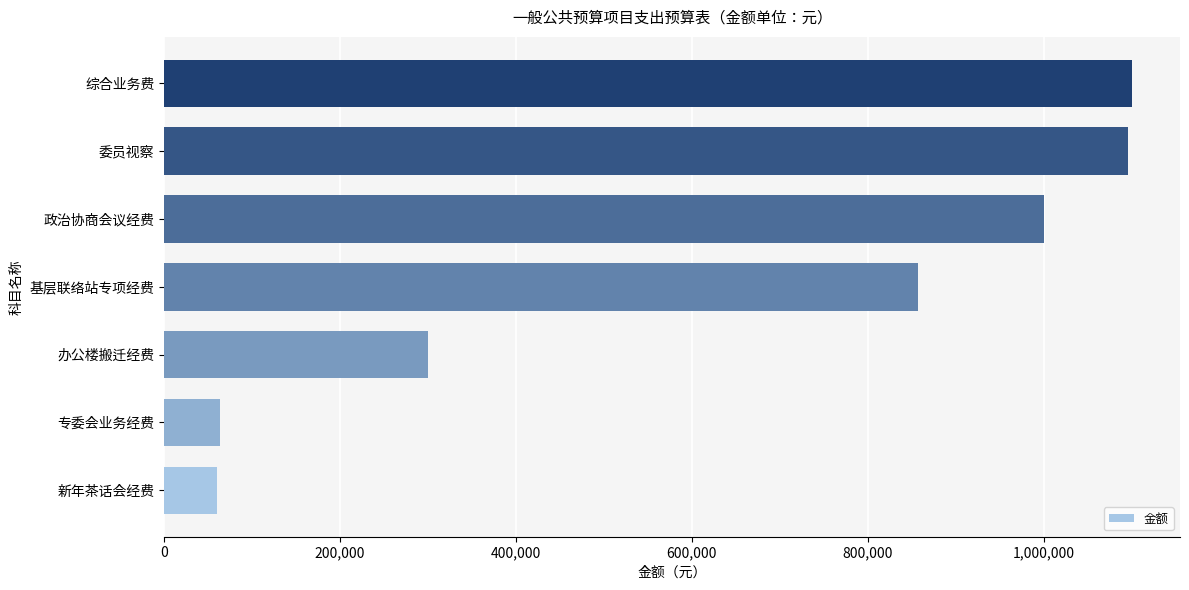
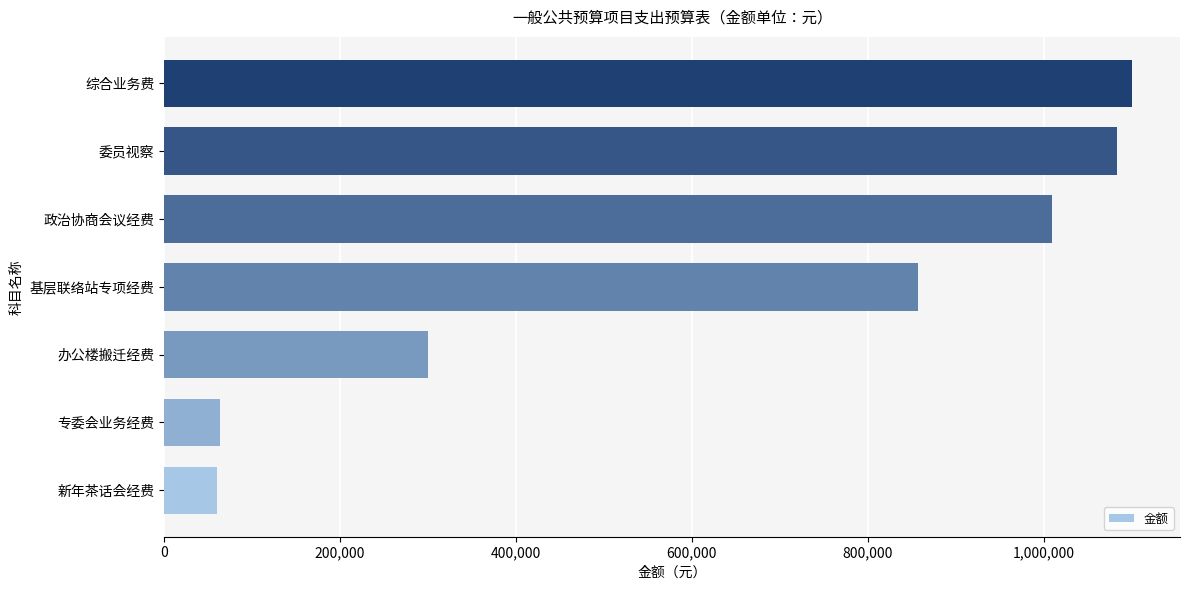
  {
    "综合业务费": "1,100,000",
-   "委员视察": "1,100,000",
-   "政治协商会议经费": "1,000,000",
+   "委员视察": "1,080,000",
+   "政治协商会议经费": "1,010,000",
    "基层联络站专项经费": "860,000",
    "办公楼搬迁经费": "300,000",
    "专委会业务经费": "60,000",
    "新年茶话会经费": "60,000"
  }
